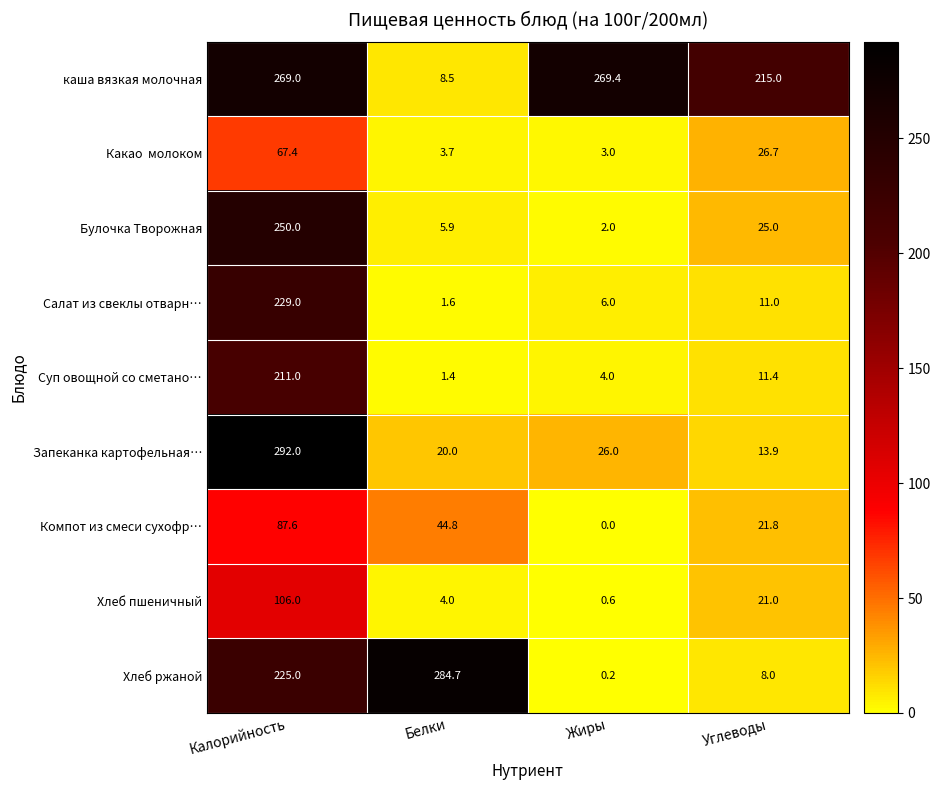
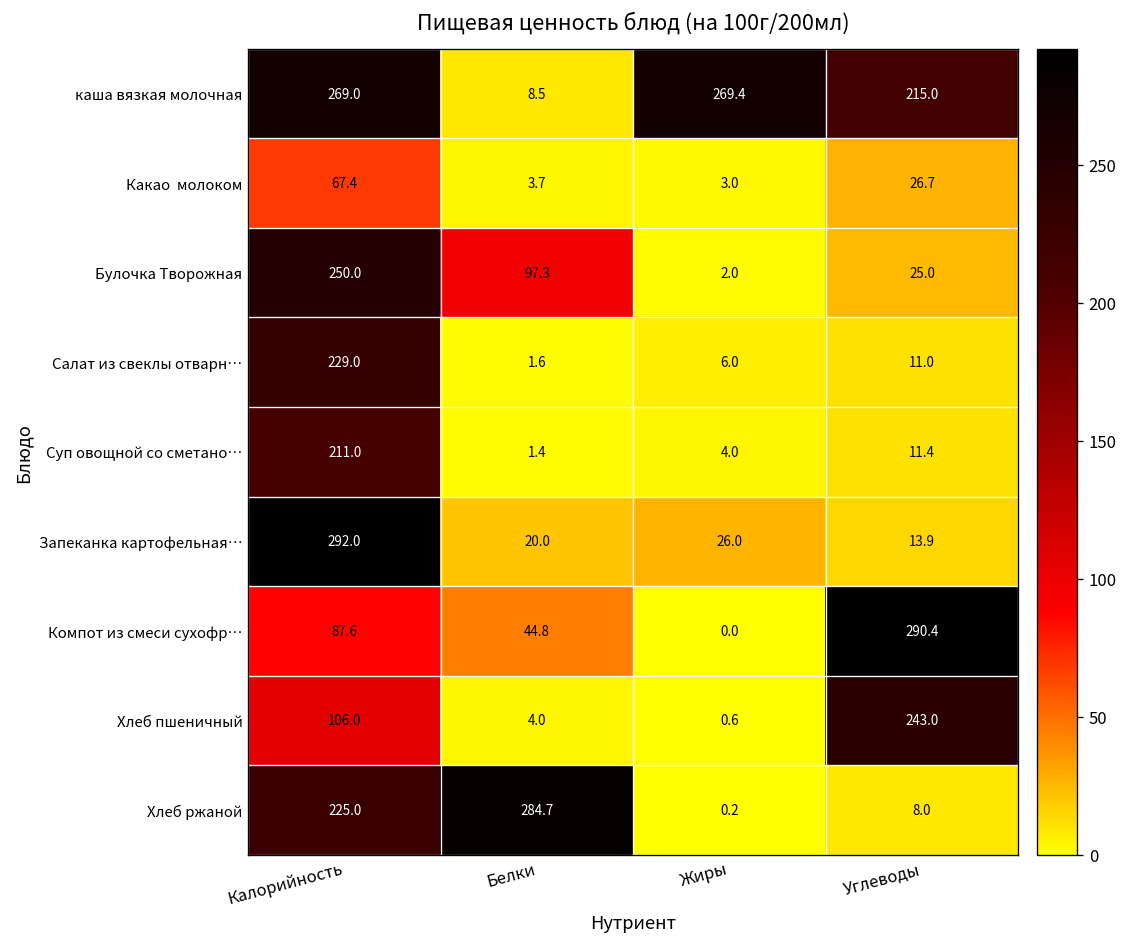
  {
    "каша вязкая молочная": {
      "Калорийность": 269.0,
      "Белки": 8.5,
      "Жиры": 269.4,
      "Углеводы": 215.0
    },
    "Какао молоком": {
      "Калорийность": 67.4,
      "Белки": 3.7,
      "Жиры": 3.0,
      "Углеводы": 26.7
    },
    "Булочка Творожная": {
      "Калорийность": 250.0,
-     "Белки": 5.9,
+     "Белки": 97.3,
      "Жиры": 2.0,
      "Углеводы": 25.0
    },
    "Салат из свеклы отварн…": {
      "Калорийность": 229.0,
      "Белки": 1.6,
      "Жиры": 6.0,
      "Углеводы": 11.0
    },
    "Суп овощной со сметано…": {
      "Калорийность": 211.0,
      "Белки": 1.4,
      "Жиры": 4.0,
      "Углеводы": 11.4
    },
    "Запеканка картофельная…": {
      "Калорийность": 292.0,
      "Белки": 20.0,
      "Жиры": 26.0,
      "Углеводы": 13.9
    },
    "Компот из смеси сухофр…": {
      "Калорийность": 87.6,
      "Белки": 44.8,
      "Жиры": 0.0,
-     "Углеводы": 21.8
+     "Углеводы": 290.4
    },
    "Хлеб пшеничный": {
      "Калорийность": 106.0,
      "Белки": 4.0,
      "Жиры": 0.6,
-     "Углеводы": 21.0
+     "Углеводы": 243.0
    },
    "Хлеб ржаной": {
      "Калорийность": 225.0,
      "Белки": 284.7,
      "Жиры": 0.2,
      "Углеводы": 8.0
    }
  }
